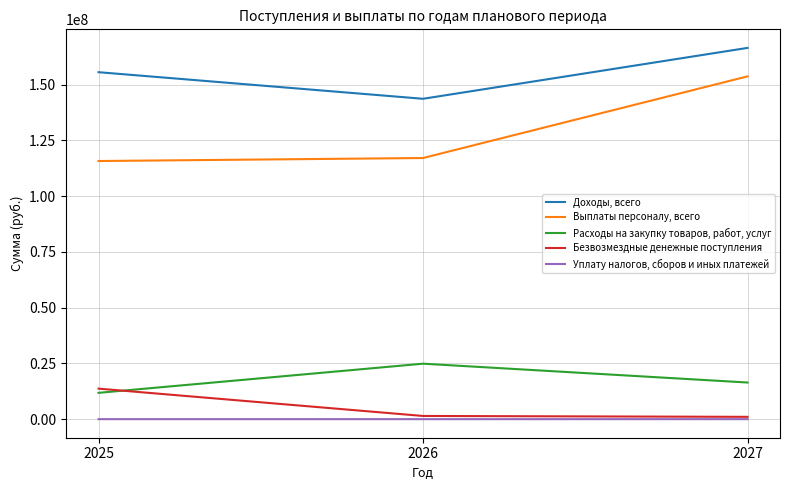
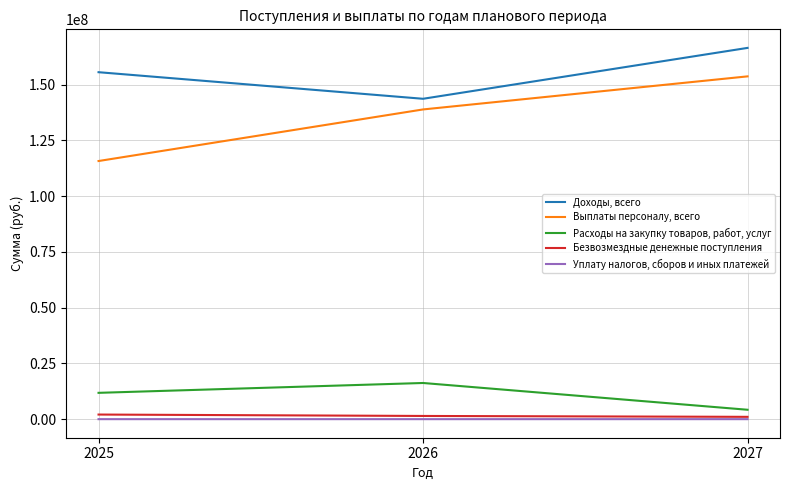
  {
    "Доходы, всего": {
      "2025": 156000000,
      "2026": 144000000,
      "2027": 166000000
    },
    "Выплаты персоналу, всего": {
      "2025": 116000000,
-     "2026": 117000000,
+     "2026": 139000000,
      "2027": 154000000
    },
    "Расходы на закупку товаров, работ, услуг": {
      "2025": 12000000,
-     "2026": 25000000,
-     "2027": 16000000
+     "2026": 16000000,
+     "2027": 4000000
    },
    "Безвозмездные денежные поступления": {
-     "2025": 14000000,
+     "2025": 2000000,
      "2026": 1000000
    },
    "Уплату налогов, сборов и иных платежей": {
      "2025": 0,
      "2026": 0
    }
  }
